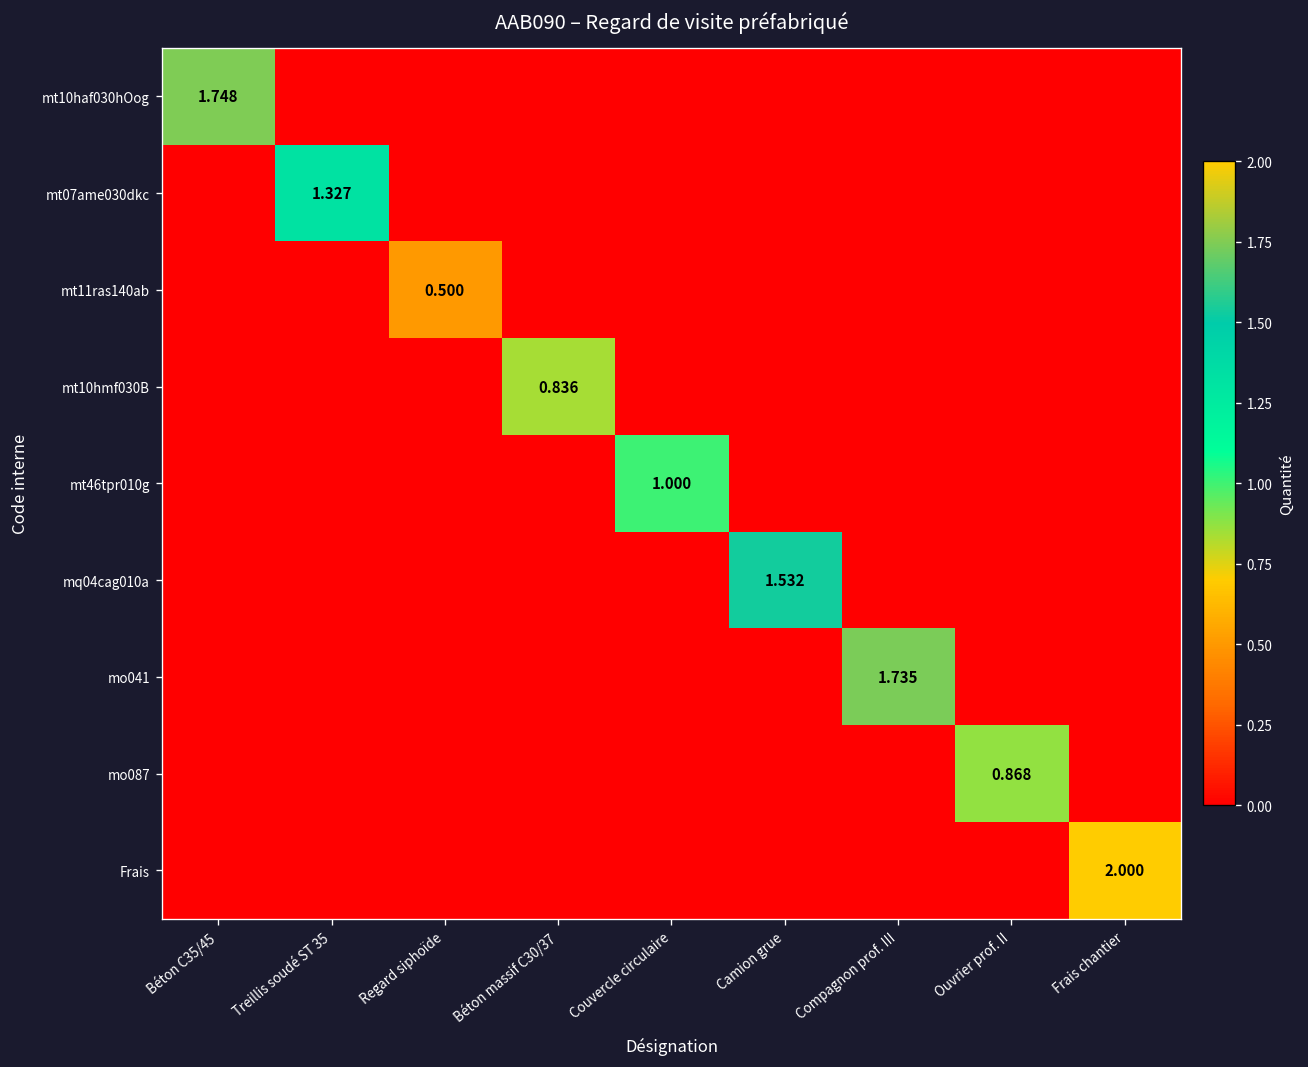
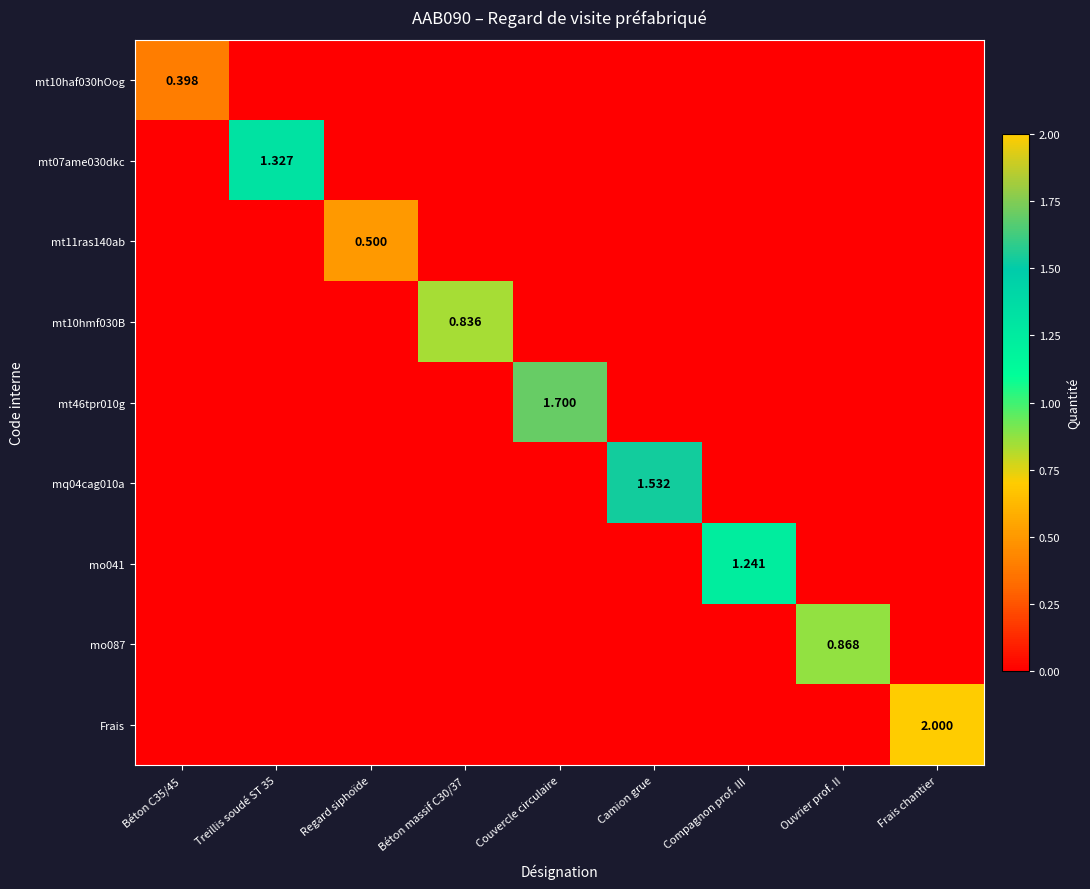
  {
    "mt10haf030hOog": {
-     "Béton C35/45": 1.748
+     "Béton C35/45": 0.398
    },
    "mt07ame030dkc": {
      "Treillis soudé ST 35": 1.327
    },
    "mt11ras140ab": {
      "Regard siphoïde": 0.500
    },
    "mt10hmf030B": {
      "Béton massif C30/37": 0.836
    },
    "mt46tpr010g": {
-     "Couvercle circulaire": 1.000
+     "Couvercle circulaire": 1.700
    },
    "mq04cag010a": {
      "Camion grue": 1.532
    },
    "mo041": {
-     "Compagnon prof. III": 1.735
+     "Compagnon prof. III": 1.241
    },
    "mo087": {
      "Ouvrier prof. II": 0.868
    },
    "Frais": {
      "Frais chantier": 2.000
    }
  }
